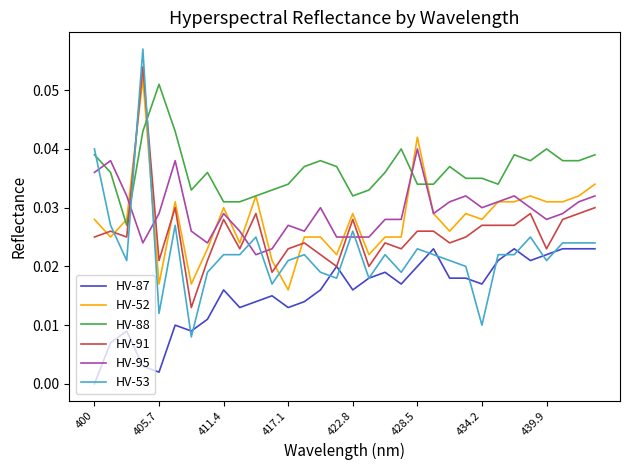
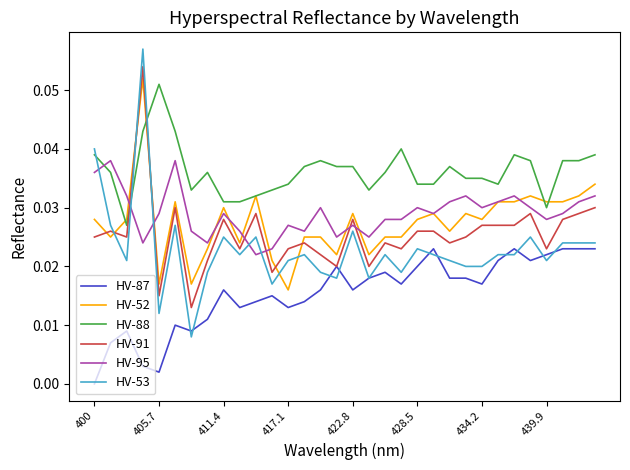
  {
    "HV-87": {
      "405.7": 0.002,
      "411.4": 0.016,
      "417.1": 0.013,
      "422.8": 0.016,
      "428.5": 0.020,
      "434.2": 0.017,
      "439.9": 0.022
    },
    "HV-52": {
      "400": 0.028,
      "405.7": 0.017,
      "411.4": 0.030,
      "417.1": 0.016,
      "422.8": 0.029,
-     "428.5": 0.042,
+     "428.5": 0.028,
      "434.2": 0.028,
      "439.9": 0.031
    },
    "HV-88": {
      "400": 0.039,
      "405.7": 0.051,
      "411.4": 0.031,
      "417.1": 0.034,
-     "422.8": 0.032,
+     "422.8": 0.037,
      "428.5": 0.034,
      "434.2": 0.035,
-     "439.9": 0.04
+     "439.9": 0.03
    },
    "HV-91": {
      "400": 0.025,
-     "405.7": 0.021,
+     "405.7": 0.015,
      "411.4": 0.028,
      "417.1": 0.023,
      "422.8": 0.028,
      "428.5": 0.026,
      "434.2": 0.027,
      "439.9": 0.023
    },
    "HV-95": {
      "400": 0.036,
      "405.7": 0.029,
      "411.4": 0.029,
      "417.1": 0.027,
-     "422.8": 0.025,
-     "428.5": 0.04,
+     "422.8": 0.027,
+     "428.5": 0.03,
      "434.2": 0.030,
      "439.9": 0.028
    },
    "HV-53": {
      "400": 0.040,
      "405.7": 0.012,
-     "411.4": 0.022,
+     "411.4": 0.025,
      "417.1": 0.021,
      "422.8": 0.026,
      "428.5": 0.023,
-     "434.2": 0.01,
+     "434.2": 0.02,
      "439.9": 0.021
    }
  }
